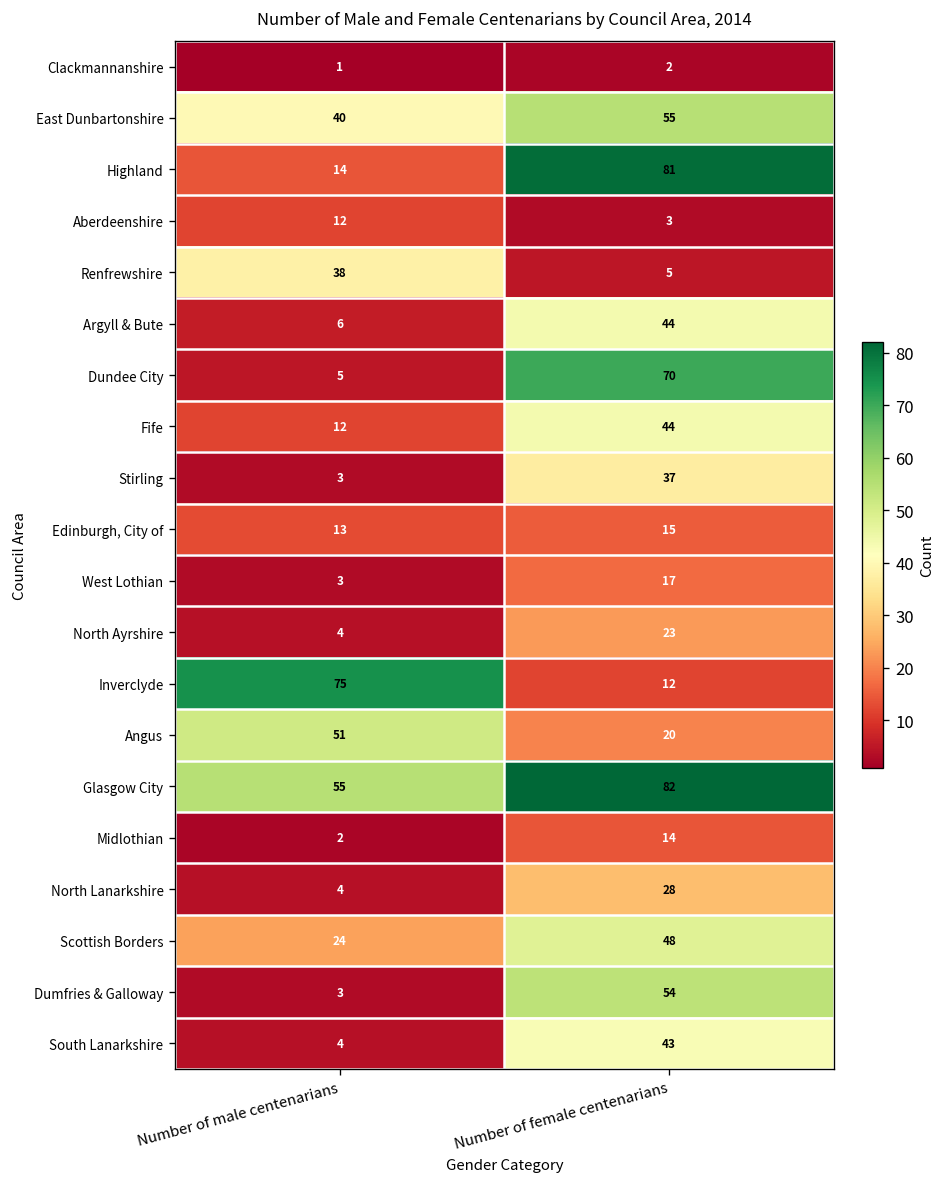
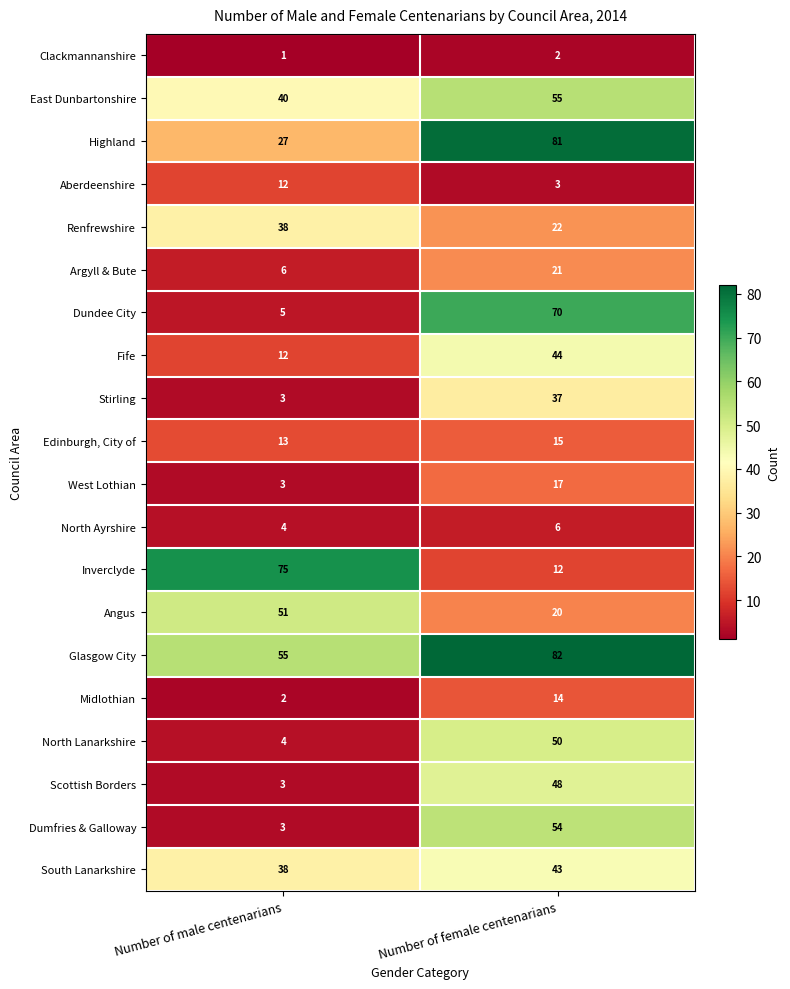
  {
    "Clackmannanshire": {
      "Number of male centenarians": 1,
      "Number of female centenarians": 2
    },
    "East Dunbartonshire": {
      "Number of male centenarians": 40,
      "Number of female centenarians": 55
    },
    "Highland": {
-     "Number of male centenarians": 14,
+     "Number of male centenarians": 27,
      "Number of female centenarians": 81
    },
    "Aberdeenshire": {
      "Number of male centenarians": 12,
      "Number of female centenarians": 3
    },
    "Renfrewshire": {
      "Number of male centenarians": 38,
-     "Number of female centenarians": 5
+     "Number of female centenarians": 22
    },
    "Argyll & Bute": {
      "Number of male centenarians": 6,
-     "Number of female centenarians": 44
+     "Number of female centenarians": 21
    },
    "Dundee City": {
      "Number of male centenarians": 5,
      "Number of female centenarians": 70
    },
    "Fife": {
      "Number of male centenarians": 12,
      "Number of female centenarians": 44
    },
    "Stirling": {
      "Number of male centenarians": 3,
      "Number of female centenarians": 37
    },
    "Edinburgh, City of": {
      "Number of male centenarians": 13,
      "Number of female centenarians": 15
    },
    "West Lothian": {
      "Number of male centenarians": 3,
      "Number of female centenarians": 17
    },
    "North Ayrshire": {
      "Number of male centenarians": 4,
-     "Number of female centenarians": 23
+     "Number of female centenarians": 6
    },
    "Inverclyde": {
      "Number of male centenarians": 75,
      "Number of female centenarians": 12
    },
    "Angus": {
      "Number of male centenarians": 51,
      "Number of female centenarians": 20
    },
    "Glasgow City": {
      "Number of male centenarians": 55,
      "Number of female centenarians": 82
    },
    "Midlothian": {
      "Number of male centenarians": 2,
      "Number of female centenarians": 14
    },
    "North Lanarkshire": {
      "Number of male centenarians": 4,
-     "Number of female centenarians": 28
+     "Number of female centenarians": 50
    },
    "Scottish Borders": {
-     "Number of male centenarians": 24,
+     "Number of male centenarians": 3,
      "Number of female centenarians": 48
    },
    "Dumfries & Galloway": {
      "Number of male centenarians": 3,
      "Number of female centenarians": 54
    },
    "South Lanarkshire": {
-     "Number of male centenarians": 4,
+     "Number of male centenarians": 38,
      "Number of female centenarians": 43
    }
  }
